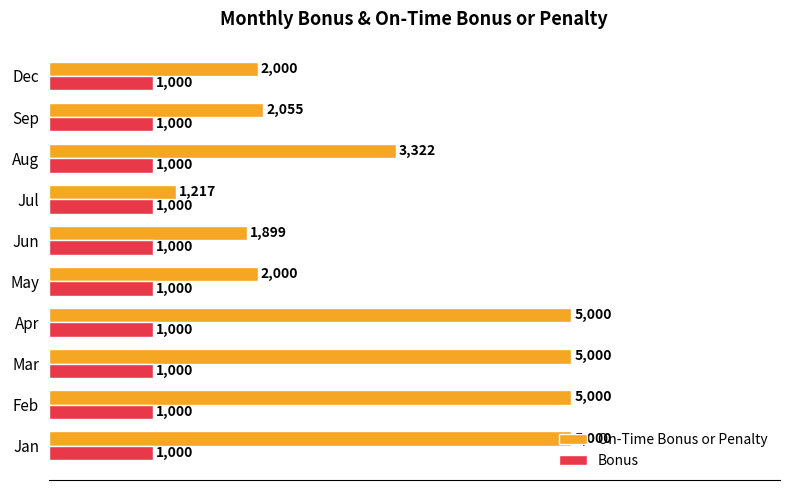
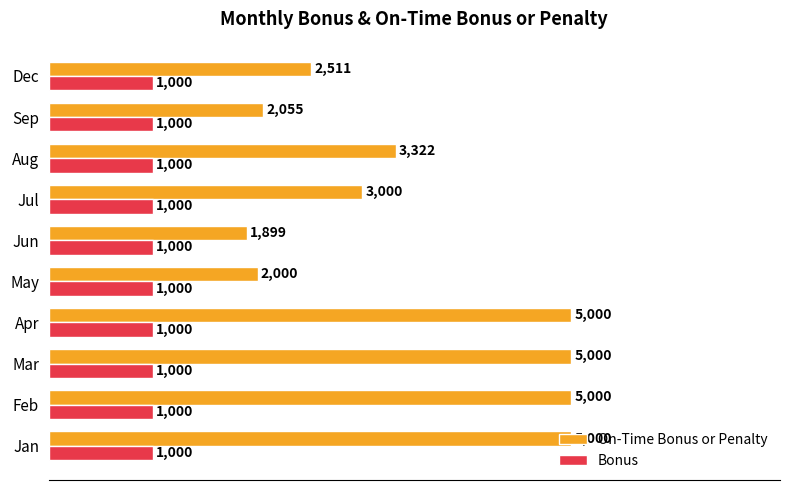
  {
    "On-Time Bonus or Penalty": {
-     "Dec": "2,000",
+     "Dec": "2,511",
      "Sep": "2,055",
      "Aug": "3,322",
-     "Jul": "1,217",
+     "Jul": "3,000",
      "Jun": "1,899",
      "May": "2,000",
      "Apr": "5,000",
      "Mar": "5,000",
      "Feb": "5,000",
      "Jan": "5,000"
    },
    "Bonus": {
      "Dec": "1,000",
      "Sep": "1,000",
      "Aug": "1,000",
      "Jul": "1,000",
      "Jun": "1,000",
      "May": "1,000",
      "Apr": "1,000",
      "Mar": "1,000",
      "Feb": "1,000",
      "Jan": "1,000"
    }
  }
